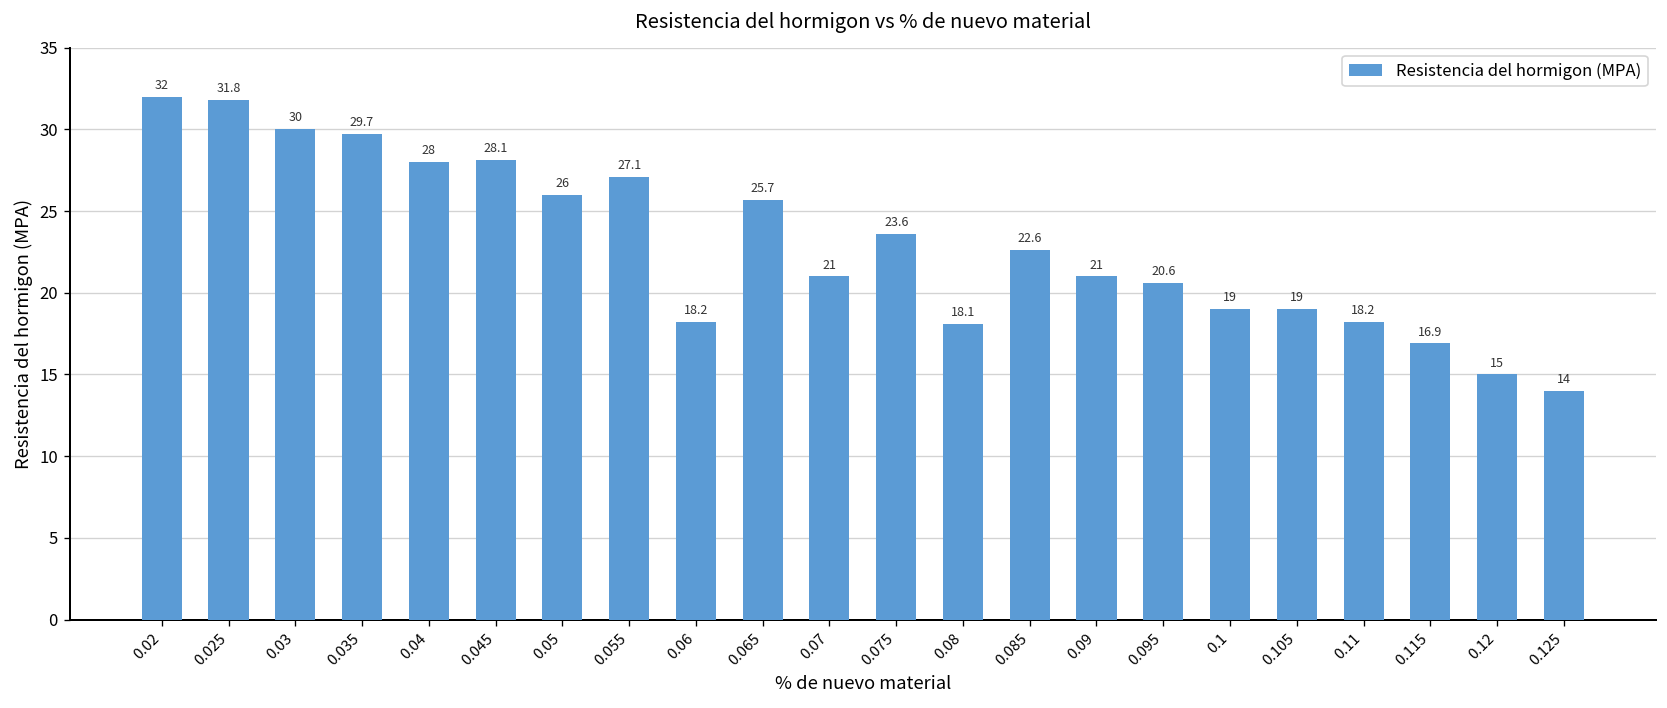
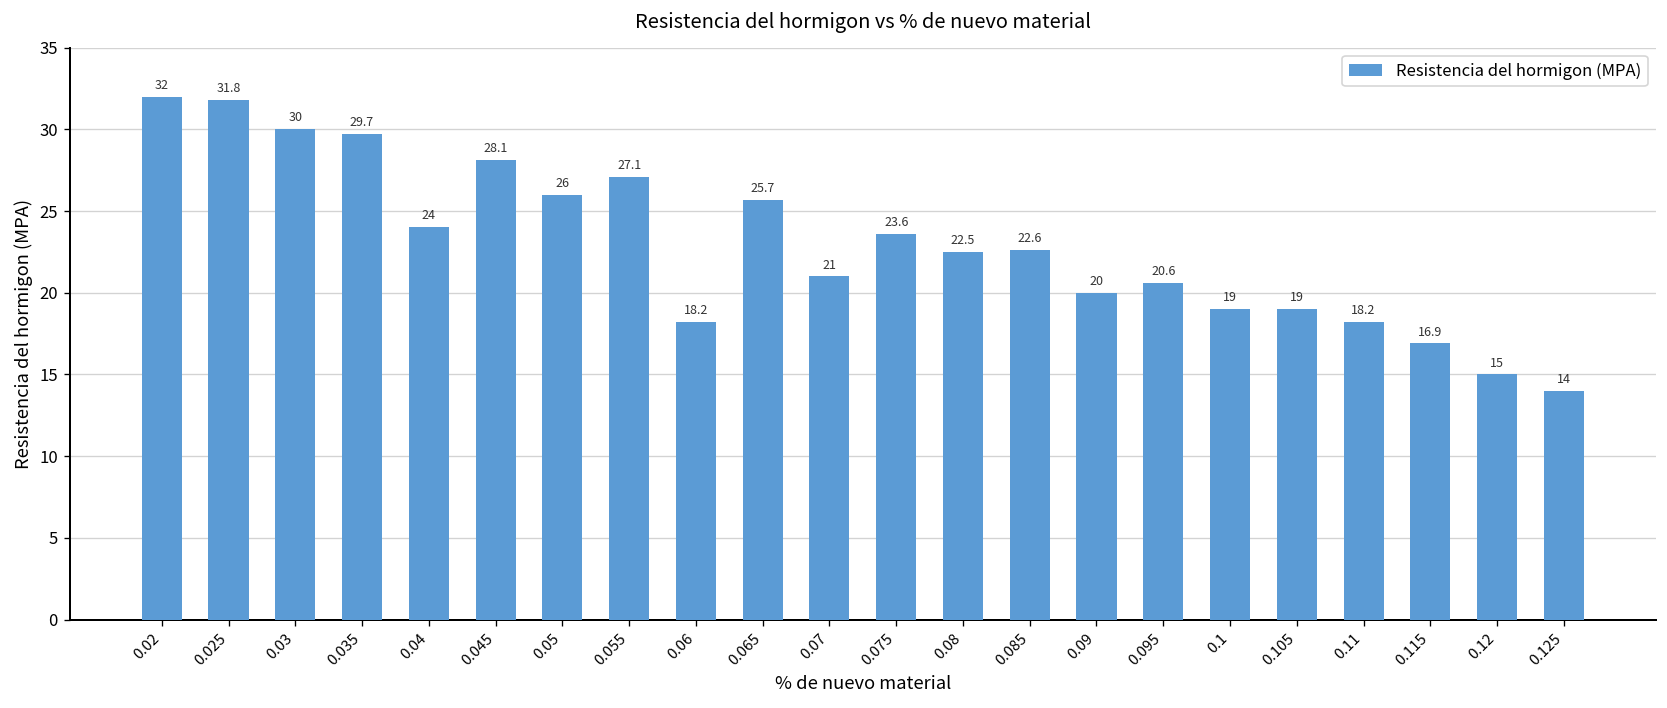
  {
    "0.02": 32,
    "0.025": 31.8,
    "0.03": 30,
    "0.035": 29.7,
-   "0.04": 28,
+   "0.04": 24,
    "0.045": 28.1,
    "0.05": 26,
    "0.055": 27.1,
    "0.06": 18.2,
    "0.065": 25.7,
    "0.07": 21,
    "0.075": 23.6,
-   "0.08": 18.1,
+   "0.08": 22.5,
    "0.085": 22.6,
-   "0.09": 21,
+   "0.09": 20,
    "0.095": 20.6,
    "0.1": 19,
    "0.105": 19,
    "0.11": 18.2,
    "0.115": 16.9,
    "0.12": 15,
    "0.125": 14
  }
